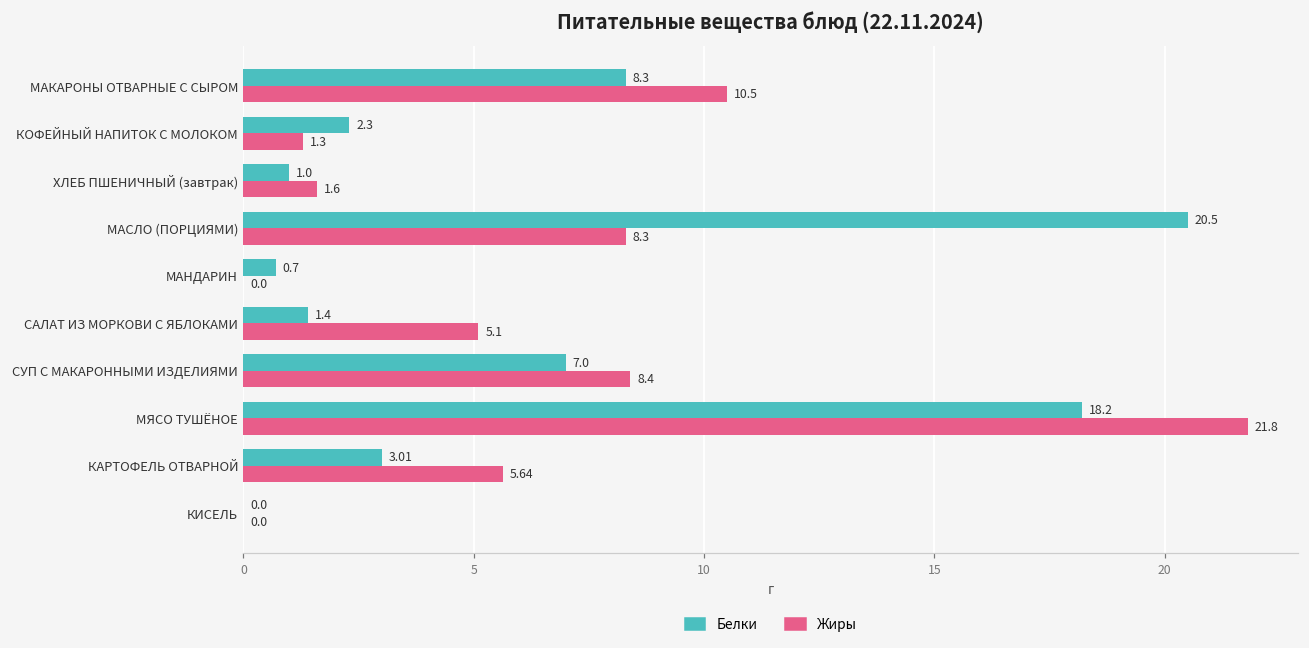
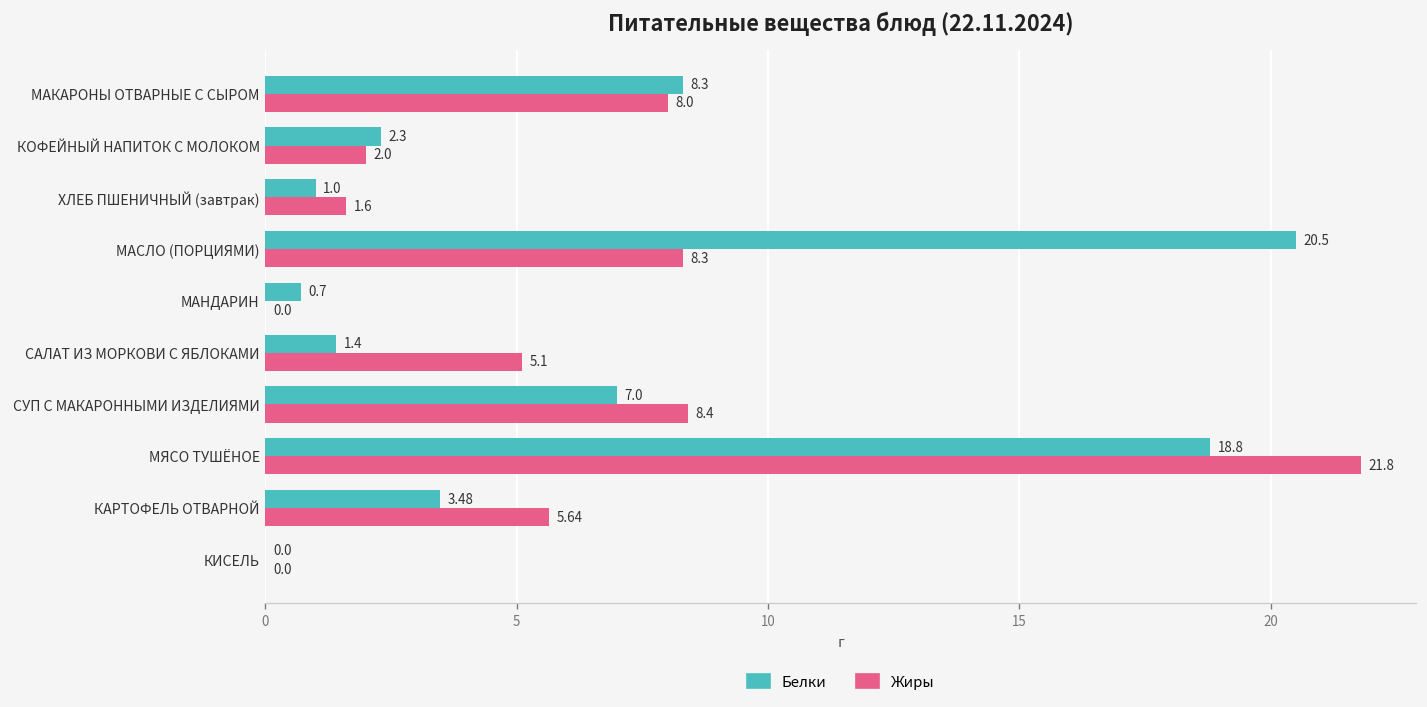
  {
    "Белки": {
      "МАКАРОНЫ ОТВАРНЫЕ С СЫРОМ": 8.3,
      "КОФЕЙНЫЙ НАПИТОК С МОЛОКОМ": 2.3,
      "ХЛЕБ ПШЕНИЧНЫЙ (завтрак)": 1.0,
      "МАСЛО (ПОРЦИЯМИ)": 20.5,
      "МАНДАРИН": 0.7,
      "САЛАТ ИЗ МОРКОВИ С ЯБЛОКАМИ": 1.4,
      "СУП С МАКАРОННЫМИ ИЗДЕЛИЯМИ": 7.0,
-     "МЯСО ТУШЁНОЕ": 18.2,
-     "КАРТОФЕЛЬ ОТВАРНОЙ": 3.01,
+     "МЯСО ТУШЁНОЕ": 18.8,
+     "КАРТОФЕЛЬ ОТВАРНОЙ": 3.48,
      "КИСЕЛЬ": 0.0
    },
    "Жиры": {
-     "МАКАРОНЫ ОТВАРНЫЕ С СЫРОМ": 10.5,
-     "КОФЕЙНЫЙ НАПИТОК С МОЛОКОМ": 1.3,
+     "МАКАРОНЫ ОТВАРНЫЕ С СЫРОМ": 8.0,
+     "КОФЕЙНЫЙ НАПИТОК С МОЛОКОМ": 2.0,
      "ХЛЕБ ПШЕНИЧНЫЙ (завтрак)": 1.6,
      "МАСЛО (ПОРЦИЯМИ)": 8.3,
      "МАНДАРИН": 0.0,
      "САЛАТ ИЗ МОРКОВИ С ЯБЛОКАМИ": 5.1,
      "СУП С МАКАРОННЫМИ ИЗДЕЛИЯМИ": 8.4,
      "МЯСО ТУШЁНОЕ": 21.8,
      "КАРТОФЕЛЬ ОТВАРНОЙ": 5.64,
      "КИСЕЛЬ": 0.0
    }
  }
